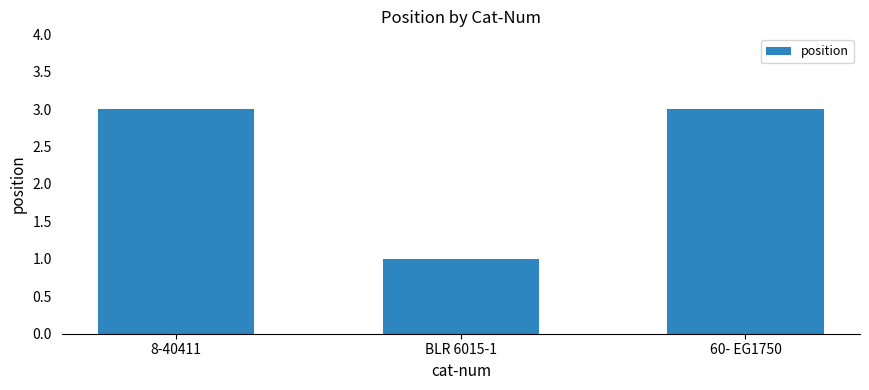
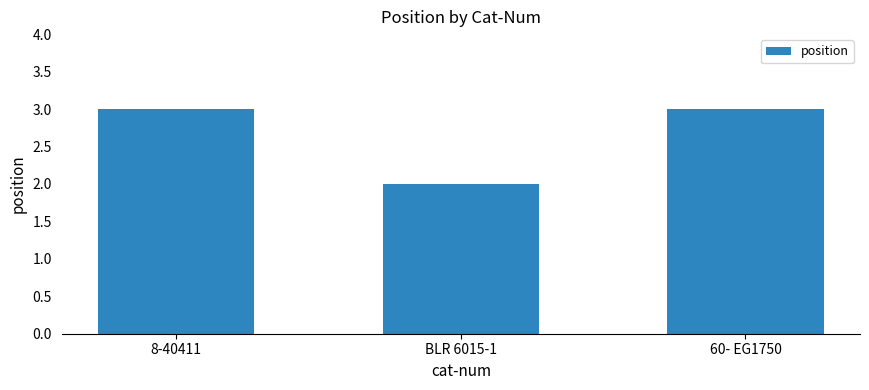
  {
    "8-40411": 3,
-   "BLR 6015-1": 1,
+   "BLR 6015-1": 2,
    "60- EG1750": 3
  }
